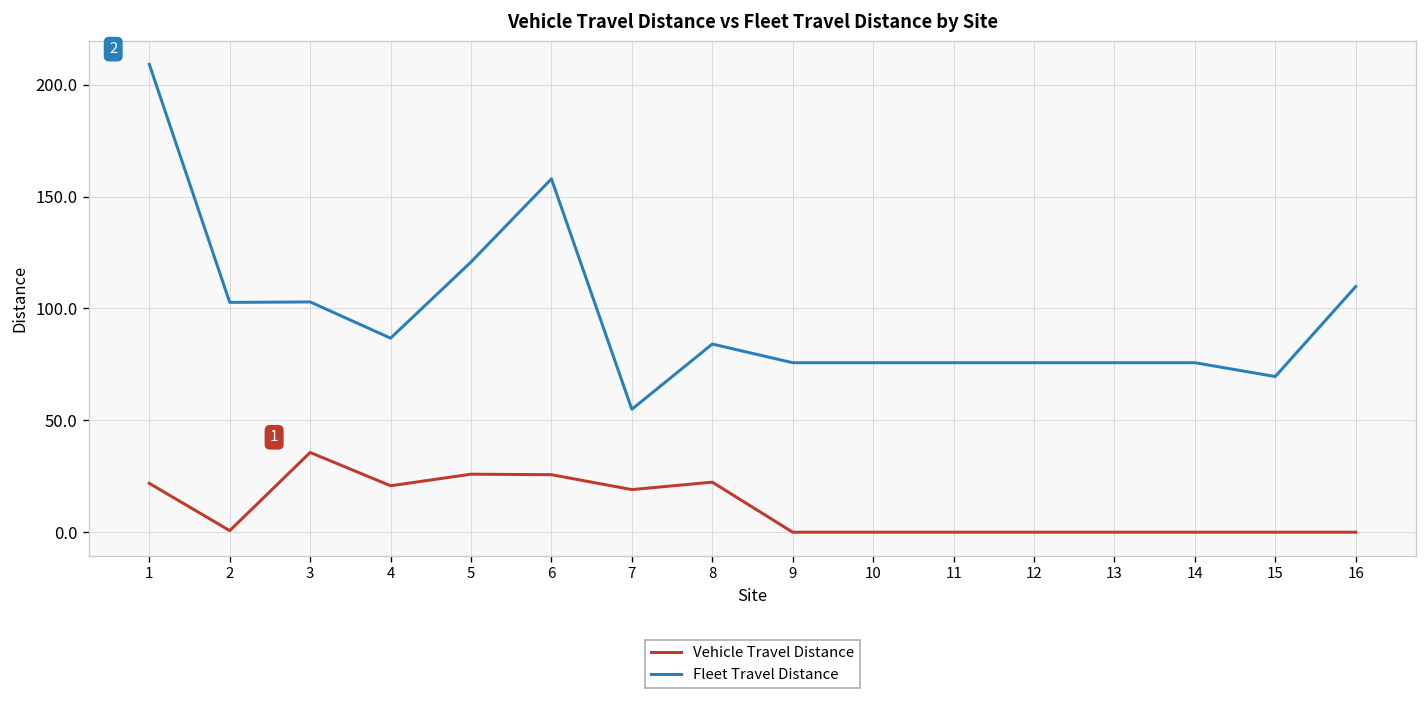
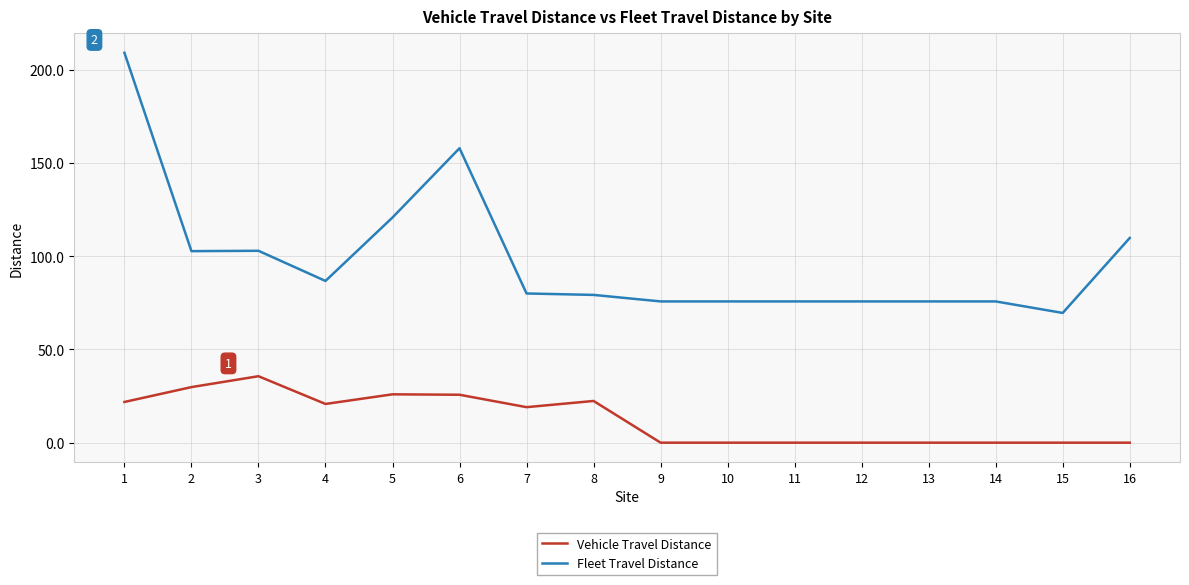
  {
    "Vehicle Travel Distance": {
      "1": 22,
-     "2": 1,
+     "2": 30,
      "3": 36,
      "4": 21,
      "5": 26,
      "6": 26,
      "7": 19,
      "8": 22,
      "9": 0,
      "10": 0,
      "11": 0,
      "12": 0,
      "13": 0,
      "14": 0,
      "15": 0,
      "16": 0
    },
    "Fleet Travel Distance": {
      "1": 209,
      "2": 103,
      "3": 103,
      "4": 87,
      "5": 121,
      "6": 158,
-     "7": 55,
-     "8": 84,
+     "7": 80,
+     "8": 79,
      "9": 76,
      "10": 76,
      "11": 76,
      "12": 76,
      "13": 76,
      "14": 76,
      "15": 70,
      "16": 110
    }
  }
